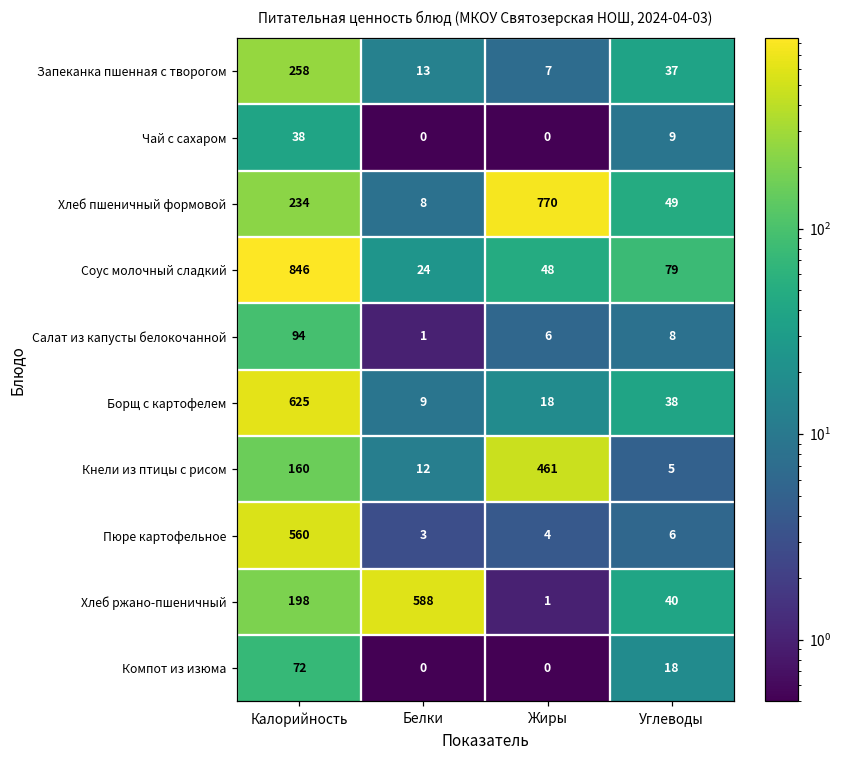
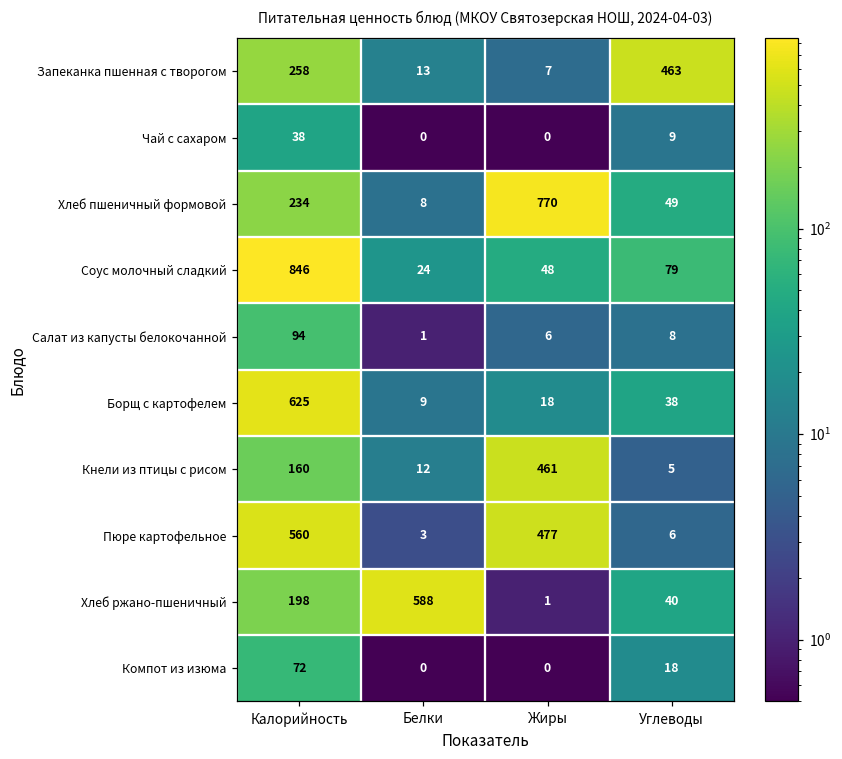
  {
    "Запеканка пшенная с творогом": {
      "Калорийность": 258,
      "Белки": 13,
      "Жиры": 7,
-     "Углеводы": 37
+     "Углеводы": 463
    },
    "Чай с сахаром": {
      "Калорийность": 38,
      "Белки": 0,
      "Жиры": 0,
      "Углеводы": 9
    },
    "Хлеб пшеничный формовой": {
      "Калорийность": 234,
      "Белки": 8,
      "Жиры": 770,
      "Углеводы": 49
    },
    "Соус молочный сладкий": {
      "Калорийность": 846,
      "Белки": 24,
      "Жиры": 48,
      "Углеводы": 79
    },
    "Салат из капусты белокочанной": {
      "Калорийность": 94,
      "Белки": 1,
      "Жиры": 6,
      "Углеводы": 8
    },
    "Борщ с картофелем": {
      "Калорийность": 625,
      "Белки": 9,
      "Жиры": 18,
      "Углеводы": 38
    },
    "Кнели из птицы с рисом": {
      "Калорийность": 160,
      "Белки": 12,
      "Жиры": 461,
      "Углеводы": 5
    },
    "Пюре картофельное": {
      "Калорийность": 560,
      "Белки": 3,
-     "Жиры": 4,
+     "Жиры": 477,
      "Углеводы": 6
    },
    "Хлеб ржано-пшеничный": {
      "Калорийность": 198,
      "Белки": 588,
      "Жиры": 1,
      "Углеводы": 40
    },
    "Компот из изюма": {
      "Калорийность": 72,
      "Белки": 0,
      "Жиры": 0,
      "Углеводы": 18
    }
  }
